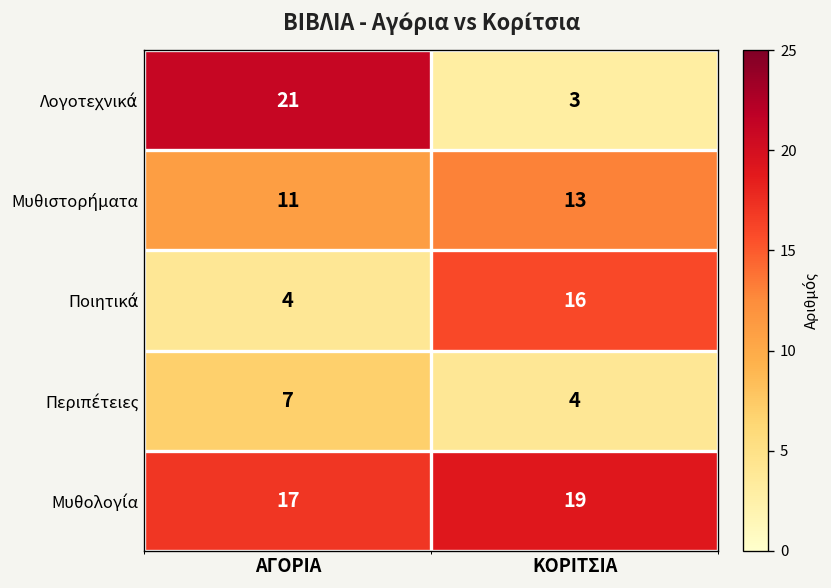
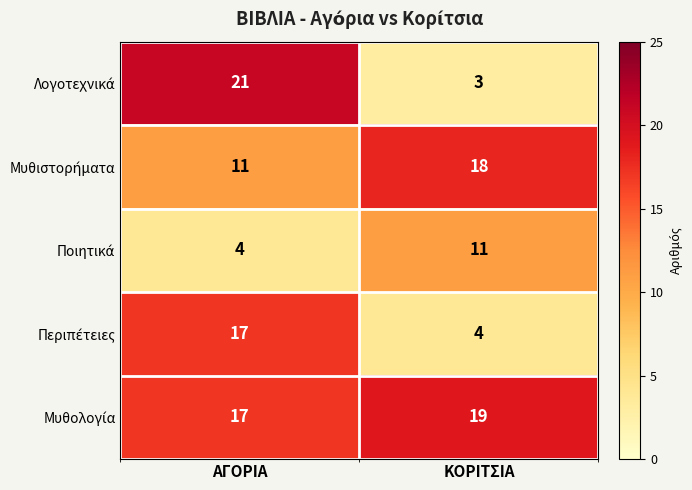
  {
    "Λογοτεχνικά": {
      "ΑΓΟΡΙΑ": 21,
      "ΚΟΡΙΤΣΙΑ": 3
    },
    "Μυθιστορήματα": {
      "ΑΓΟΡΙΑ": 11,
-     "ΚΟΡΙΤΣΙΑ": 13
+     "ΚΟΡΙΤΣΙΑ": 18
    },
    "Ποιητικά": {
      "ΑΓΟΡΙΑ": 4,
-     "ΚΟΡΙΤΣΙΑ": 16
+     "ΚΟΡΙΤΣΙΑ": 11
    },
    "Περιπέτειες": {
-     "ΑΓΟΡΙΑ": 7,
+     "ΑΓΟΡΙΑ": 17,
      "ΚΟΡΙΤΣΙΑ": 4
    },
    "Μυθολογία": {
      "ΑΓΟΡΙΑ": 17,
      "ΚΟΡΙΤΣΙΑ": 19
    }
  }
